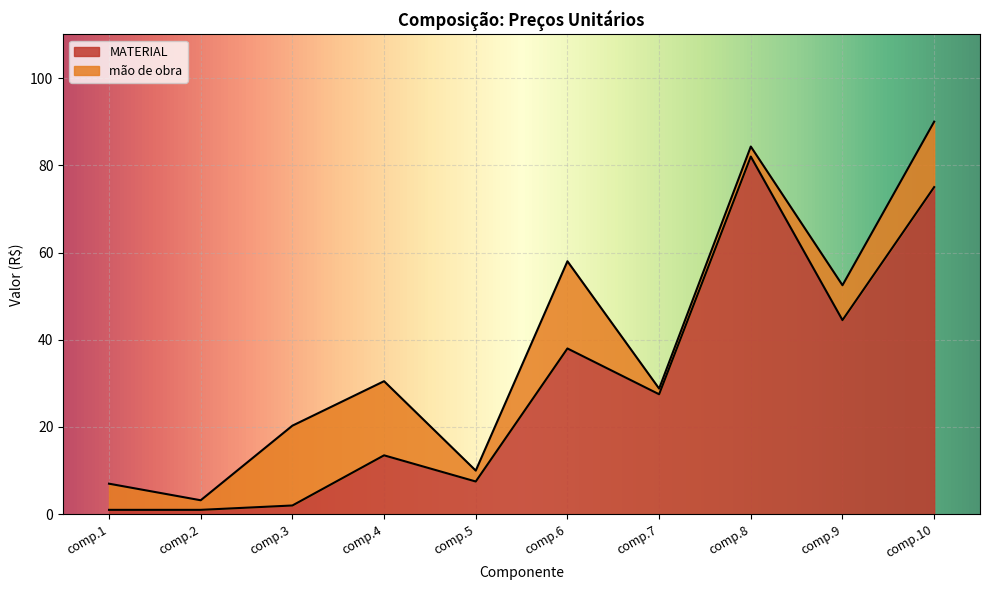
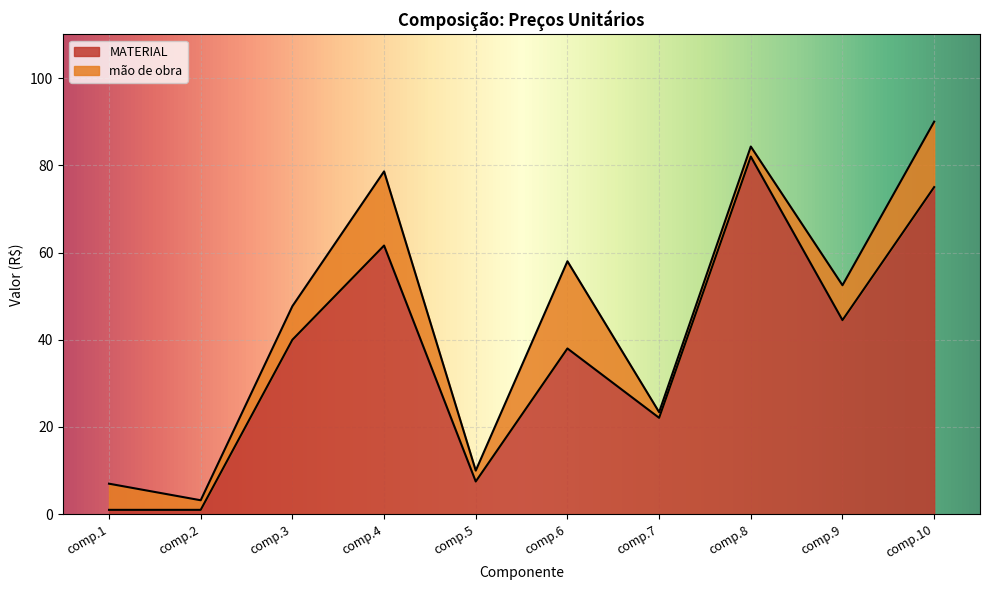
  {
    "MATERIAL": {
      "comp.1": 1,
      "comp.2": 1,
-     "comp.3": 2,
-     "comp.4": 14,
+     "comp.3": 40,
+     "comp.4": 62,
      "comp.5": 8,
      "comp.6": 38,
-     "comp.7": 28,
+     "comp.7": 22,
      "comp.8": 82,
      "comp.9": 45,
      "comp.10": 75
    },
    "mão de obra": {
      "comp.1": 6,
      "comp.2": 2,
-     "comp.3": 18,
+     "comp.3": 8,
      "comp.4": 17,
      "comp.5": 3,
      "comp.6": 20,
      "comp.7": 1,
      "comp.8": 2,
      "comp.9": 8,
      "comp.10": 15
    }
  }
